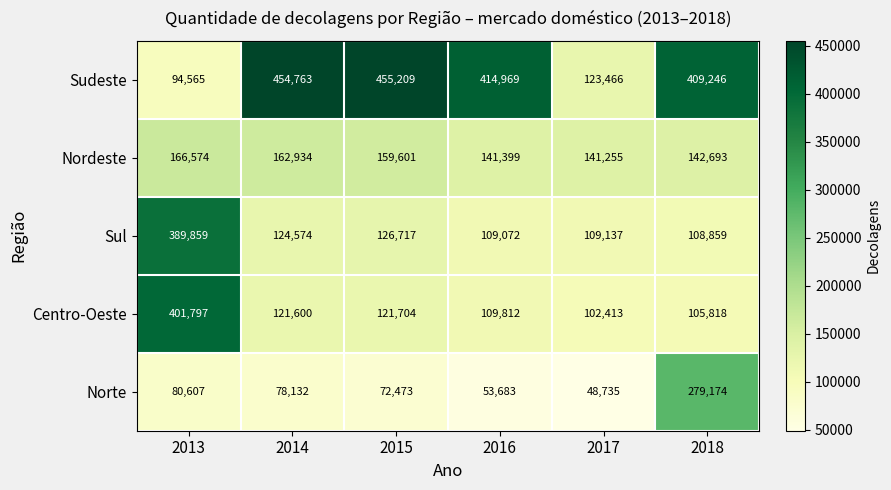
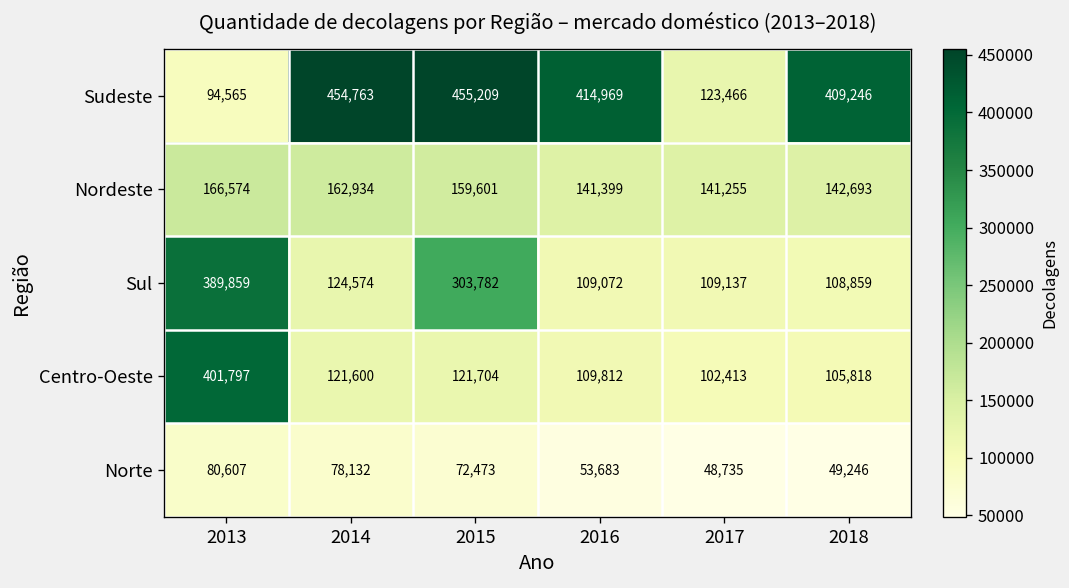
  {
    "Sudeste": {
      "2013": "94,565",
      "2014": "454,763",
      "2015": "455,209",
      "2016": "414,969",
      "2017": "123,466",
      "2018": "409,246"
    },
    "Nordeste": {
      "2013": "166,574",
      "2014": "162,934",
      "2015": "159,601",
      "2016": "141,399",
      "2017": "141,255",
      "2018": "142,693"
    },
    "Sul": {
      "2013": "389,859",
      "2014": "124,574",
-     "2015": "126,717",
+     "2015": "303,782",
      "2016": "109,072",
      "2017": "109,137",
      "2018": "108,859"
    },
    "Centro-Oeste": {
      "2013": "401,797",
      "2014": "121,600",
      "2015": "121,704",
      "2016": "109,812",
      "2017": "102,413",
      "2018": "105,818"
    },
    "Norte": {
      "2013": "80,607",
      "2014": "78,132",
      "2015": "72,473",
      "2016": "53,683",
      "2017": "48,735",
-     "2018": "279,174"
+     "2018": "49,246"
    }
  }
